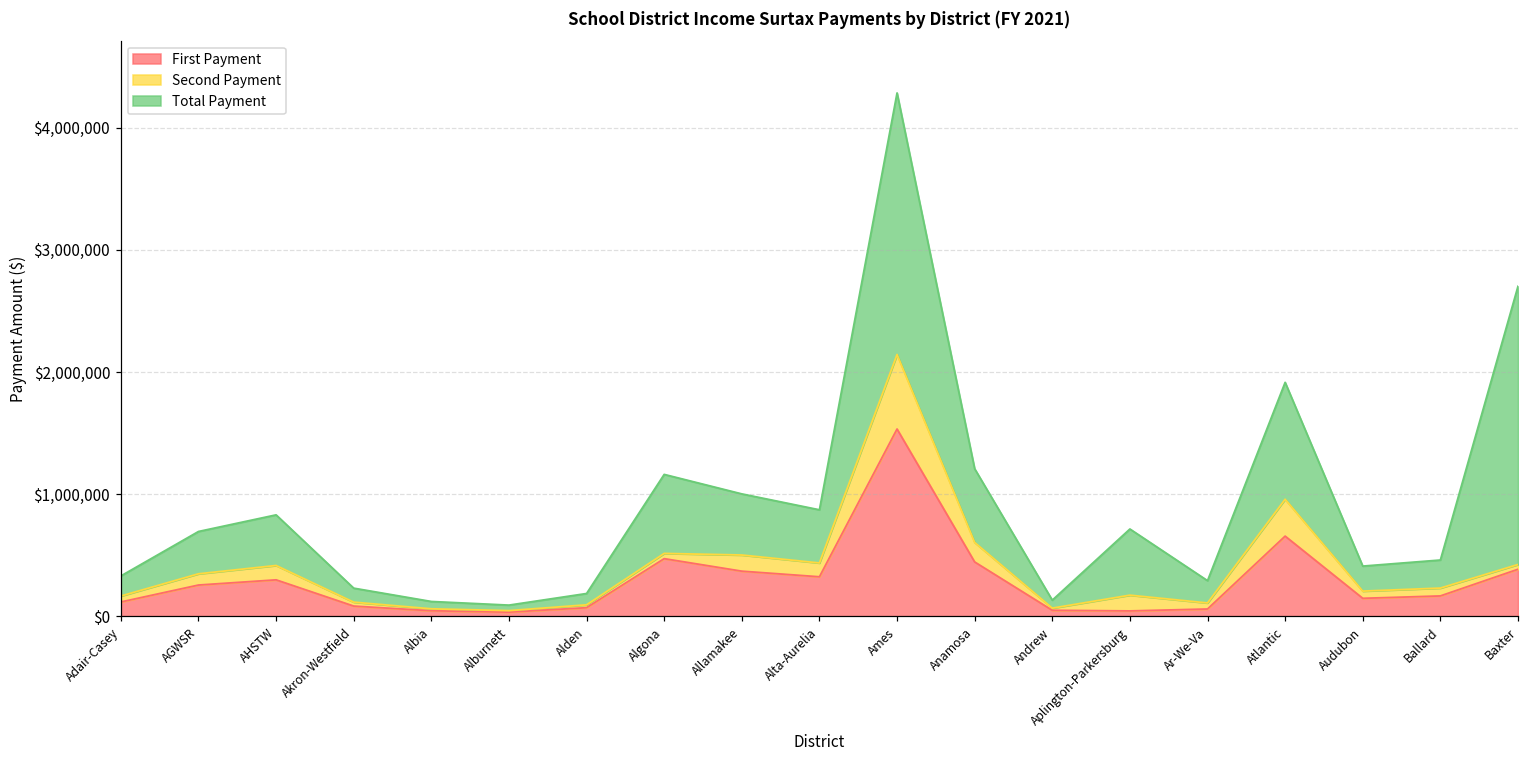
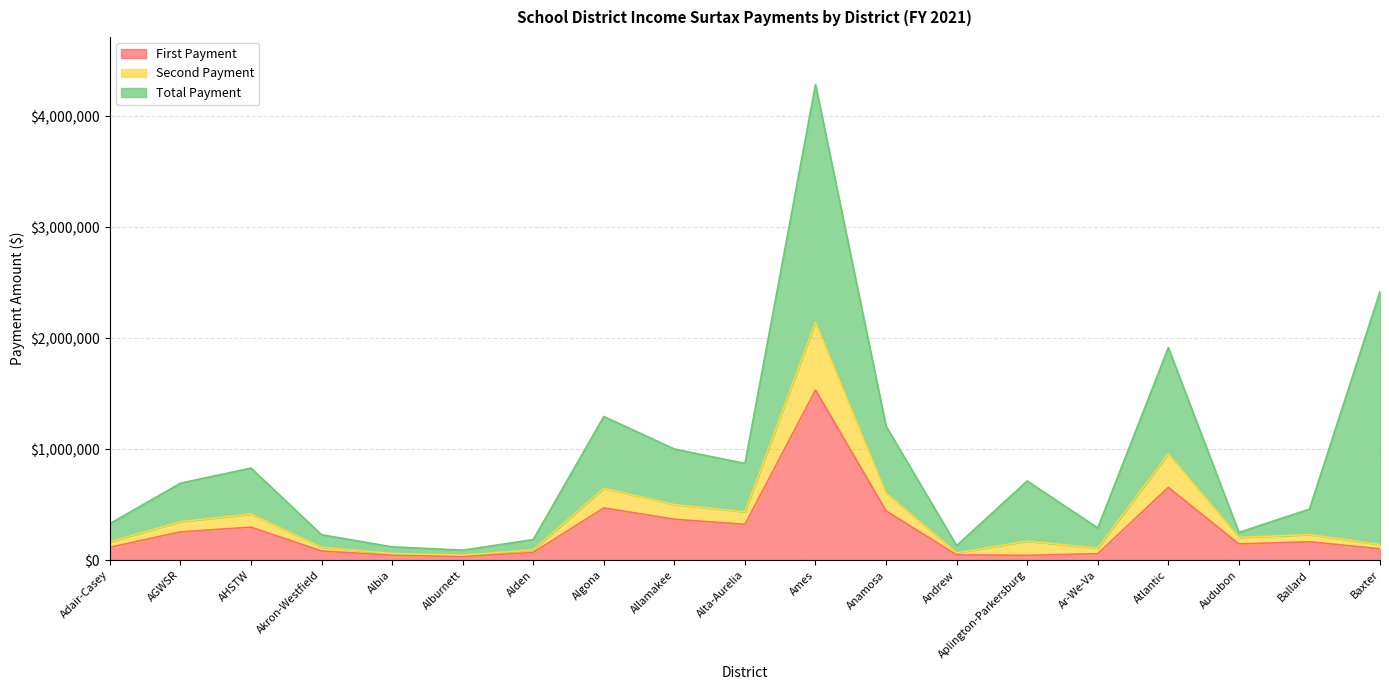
  {
    "First Payment": {
      "Adair-Casey": "$120,000",
      "AGWSR": "$250,000",
      "AHSTW": "$300,000",
      "Akron-Westfield": "$80,000",
      "Alden": "$70,000",
      "Algona": "$470,000",
      "Allamakee": "$370,000",
      "Alta-Aurelia": "$320,000",
      "Ames": "$1,530,000",
      "Anamosa": "$440,000",
      "Aplington-Parkersburg": "$40,000",
      "Ar-We-Va": "$60,000",
      "Atlantic": "$660,000",
      "Audubon": "$150,000",
      "Ballard": "$170,000",
-     "Baxter": "$380,000"
+     "Baxter": "$100,000"
    },
    "Second Payment": {
      "Adair-Casey": "$50,000",
      "AGWSR": "$90,000",
      "AHSTW": "$120,000",
      "Akron-Westfield": "$30,000",
      "Alden": "$20,000",
-     "Algona": "$40,000",
+     "Algona": "$180,000",
      "Allamakee": "$130,000",
      "Alta-Aurelia": "$110,000",
      "Ames": "$610,000",
      "Anamosa": "$160,000",
      "Aplington-Parkersburg": "$130,000",
      "Ar-We-Va": "$50,000",
      "Atlantic": "$300,000",
      "Audubon": "$60,000",
      "Ballard": "$60,000",
      "Baxter": "$40,000"
    },
    "Total Payment": {
      "Adair-Casey": "$160,000",
      "AGWSR": "$350,000",
      "AHSTW": "$410,000",
      "Akron-Westfield": "$110,000",
      "Albia": "$60,000",
      "Alburnett": "$50,000",
      "Alden": "$90,000",
      "Algona": "$650,000",
      "Allamakee": "$500,000",
      "Alta-Aurelia": "$440,000",
      "Ames": "$2,140,000",
      "Anamosa": "$600,000",
      "Andrew": "$70,000",
      "Aplington-Parkersburg": "$540,000",
      "Ar-We-Va": "$180,000",
      "Atlantic": "$960,000",
-     "Audubon": "$200,000",
+     "Audubon": "$40,000",
      "Ballard": "$230,000",
      "Baxter": "$2,280,000"
    }
  }
